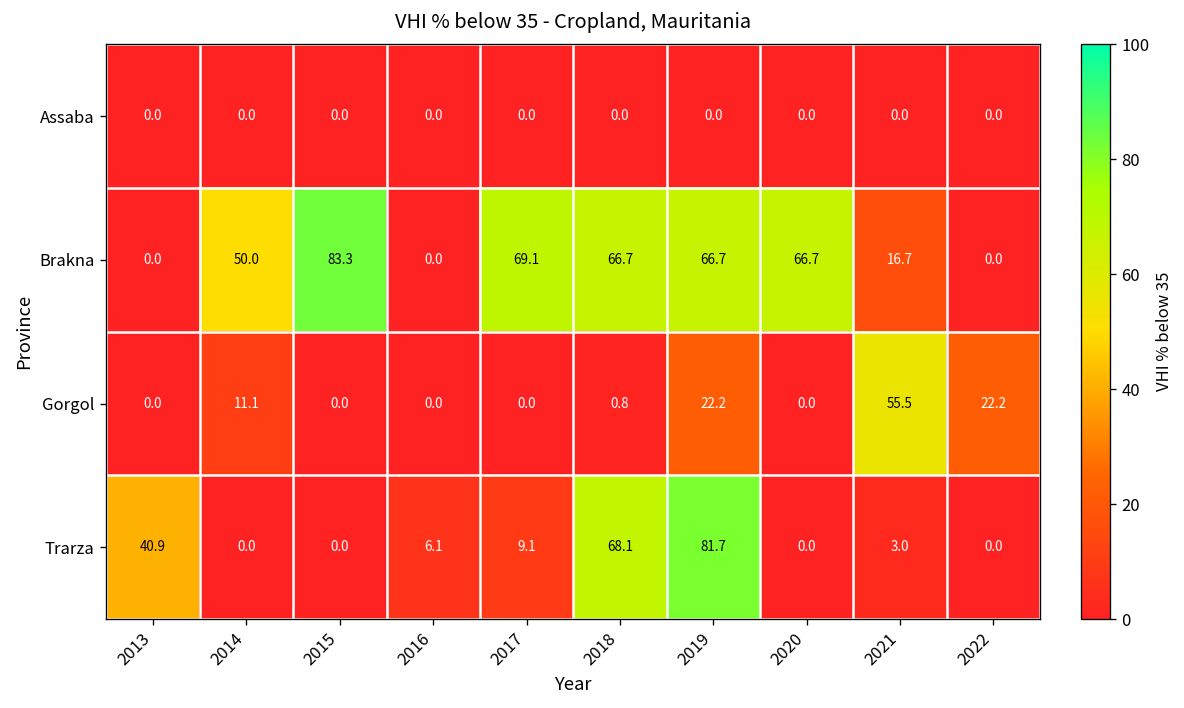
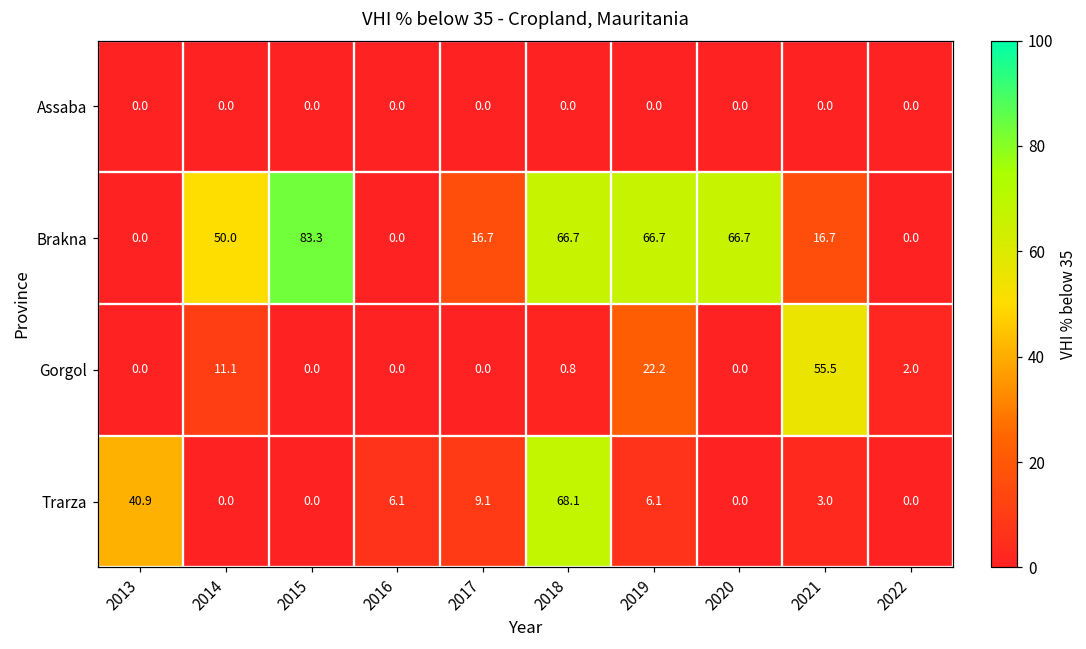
  {
    "Assaba": {
      "2013": 0.0,
      "2014": 0.0,
      "2015": 0.0,
      "2016": 0.0,
      "2017": 0.0,
      "2018": 0.0,
      "2019": 0.0,
      "2020": 0.0,
      "2021": 0.0,
      "2022": 0.0
    },
    "Brakna": {
      "2013": 0.0,
      "2014": 50.0,
      "2015": 83.3,
      "2016": 0.0,
-     "2017": 69.1,
+     "2017": 16.7,
      "2018": 66.7,
      "2019": 66.7,
      "2020": 66.7,
      "2021": 16.7,
      "2022": 0.0
    },
    "Gorgol": {
      "2013": 0.0,
      "2014": 11.1,
      "2015": 0.0,
      "2016": 0.0,
      "2017": 0.0,
      "2018": 0.8,
      "2019": 22.2,
      "2020": 0.0,
      "2021": 55.5,
-     "2022": 22.2
+     "2022": 2.0
    },
    "Trarza": {
      "2013": 40.9,
      "2014": 0.0,
      "2015": 0.0,
      "2016": 6.1,
      "2017": 9.1,
      "2018": 68.1,
-     "2019": 81.7,
+     "2019": 6.1,
      "2020": 0.0,
      "2021": 3.0,
      "2022": 0.0
    }
  }
